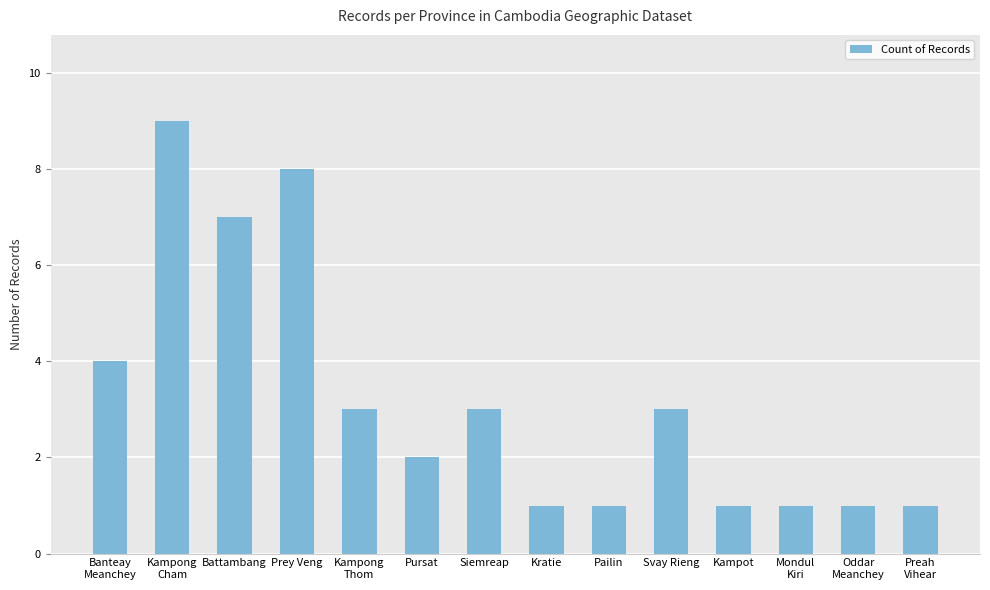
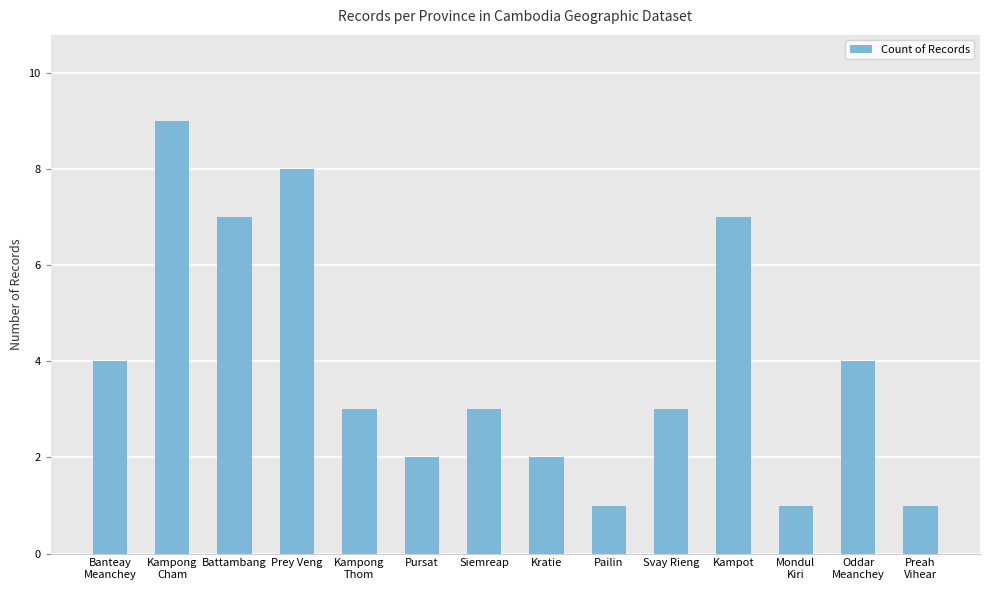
  {
    "Banteay Meanchey": 4,
    "Kampong Cham": 9,
    "Battambang": 7,
    "Prey Veng": 8,
    "Kampong Thom": 3,
    "Pursat": 2,
    "Siemreap": 3,
-   "Kratie": 1,
+   "Kratie": 2,
    "Pailin": 1,
    "Svay Rieng": 3,
-   "Kampot": 1,
+   "Kampot": 7,
    "Mondul Kiri": 1,
-   "Oddar Meanchey": 1,
+   "Oddar Meanchey": 4,
    "Preah Vihear": 1
  }
